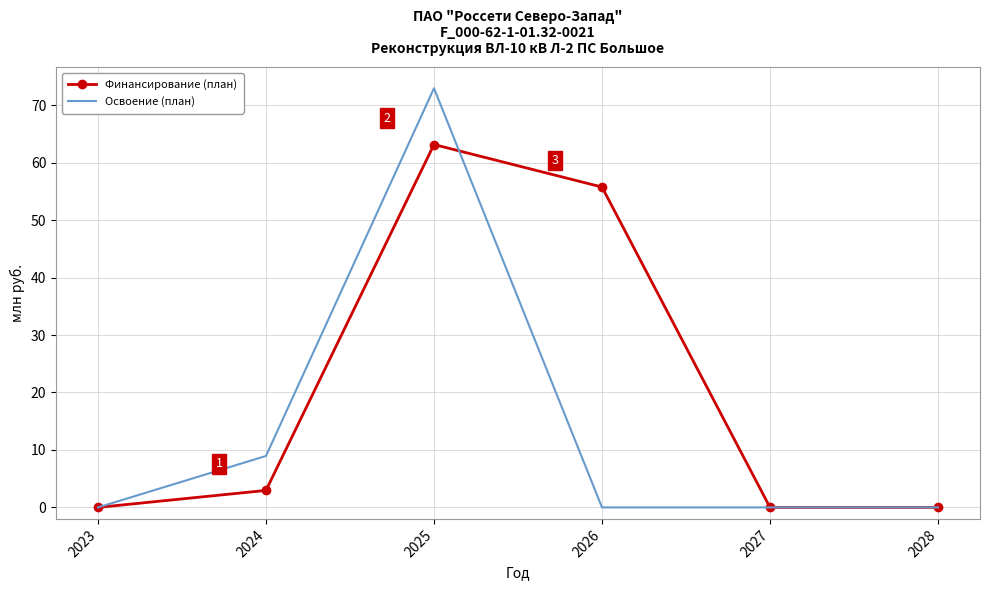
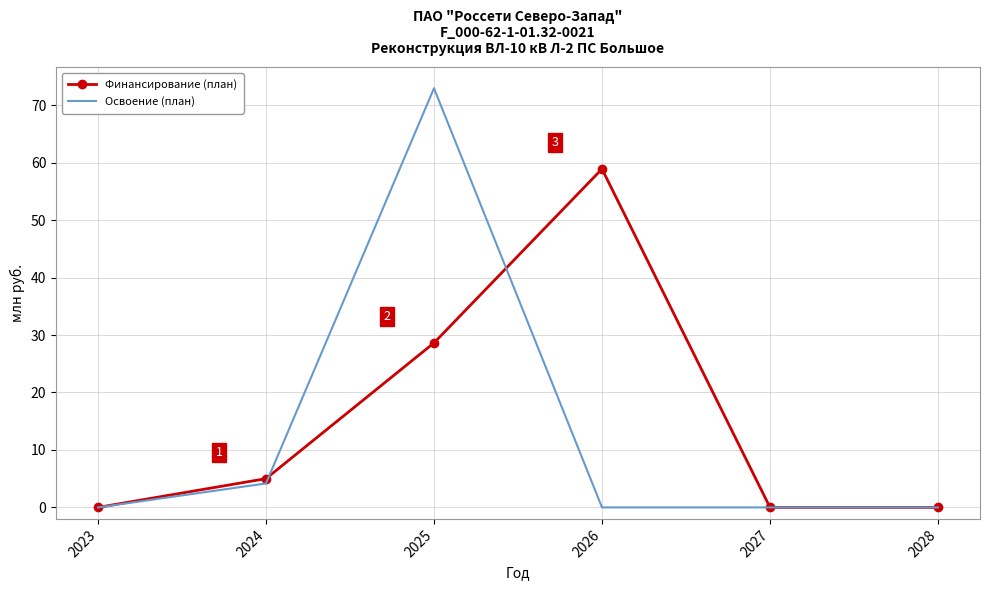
  {
    "Финансирование (план)": {
-     "2024": 3,
-     "2025": 63,
-     "2026": 56
+     "2024": 5,
+     "2025": 29,
+     "2026": 59
    },
    "Освоение (план)": {
-     "2024": 9,
+     "2024": 4,
      "2025": 73,
      "2026": 0
    }
  }
